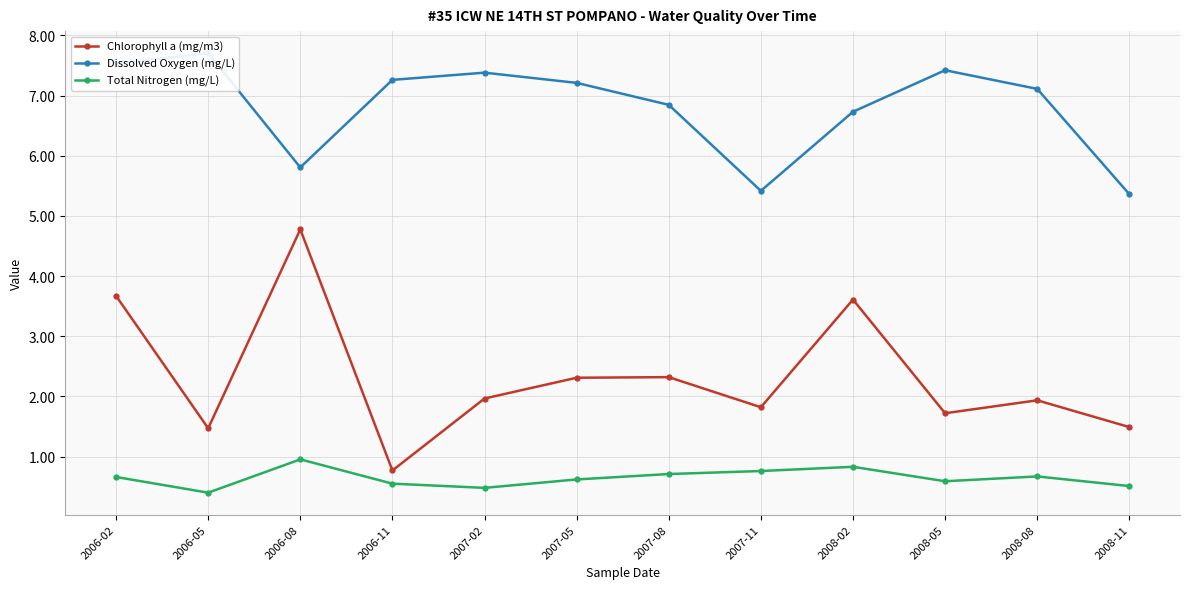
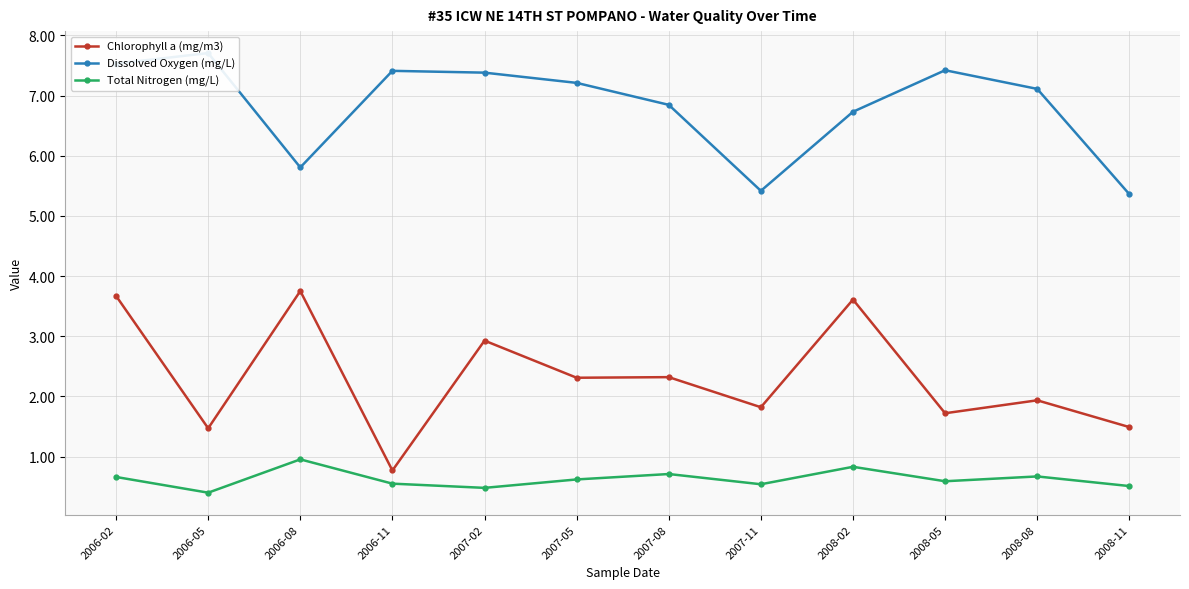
  {
    "Chlorophyll a (mg/m3)": {
      "2006-02": 3.7,
      "2006-05": 1.5,
-     "2006-08": 4.8,
+     "2006-08": 3.8,
      "2006-11": 0.8,
-     "2007-02": 2.0,
+     "2007-02": 2.9,
      "2007-05": 2.3,
      "2007-08": 2.3,
      "2007-11": 1.8,
      "2008-02": 3.6,
      "2008-05": 1.7,
      "2008-08": 1.9,
      "2008-11": 1.5
    },
    "Dissolved Oxygen (mg/L)": {
      "2006-08": 5.8,
-     "2006-11": 7.3,
+     "2006-11": 7.4,
      "2007-02": 7.4,
      "2007-05": 7.2,
      "2007-08": 6.8,
      "2007-11": 5.4,
      "2008-02": 6.7,
      "2008-05": 7.4,
      "2008-08": 7.1,
      "2008-11": 5.4
    },
    "Total Nitrogen (mg/L)": {
      "2006-02": 0.7,
      "2006-05": 0.4,
      "2006-08": 1.0,
      "2006-11": 0.6,
      "2007-02": 0.5,
      "2007-05": 0.6,
      "2007-08": 0.7,
-     "2007-11": 0.8,
+     "2007-11": 0.5,
      "2008-02": 0.8,
      "2008-05": 0.6,
      "2008-08": 0.7,
      "2008-11": 0.5
    }
  }
